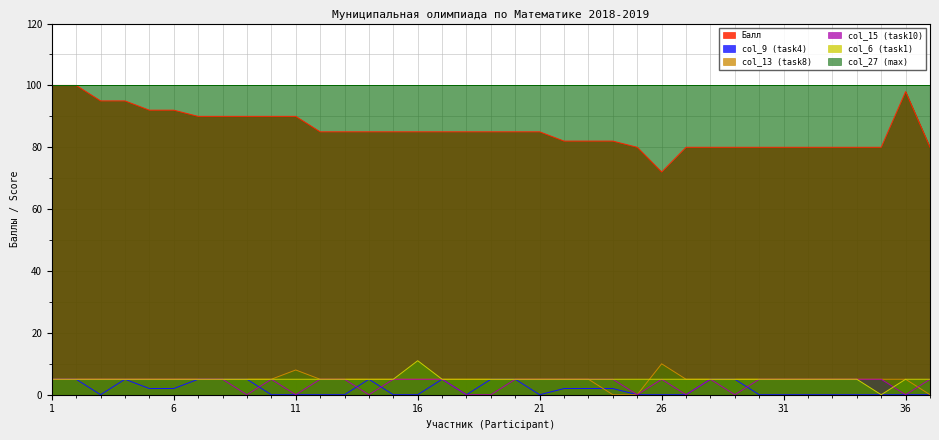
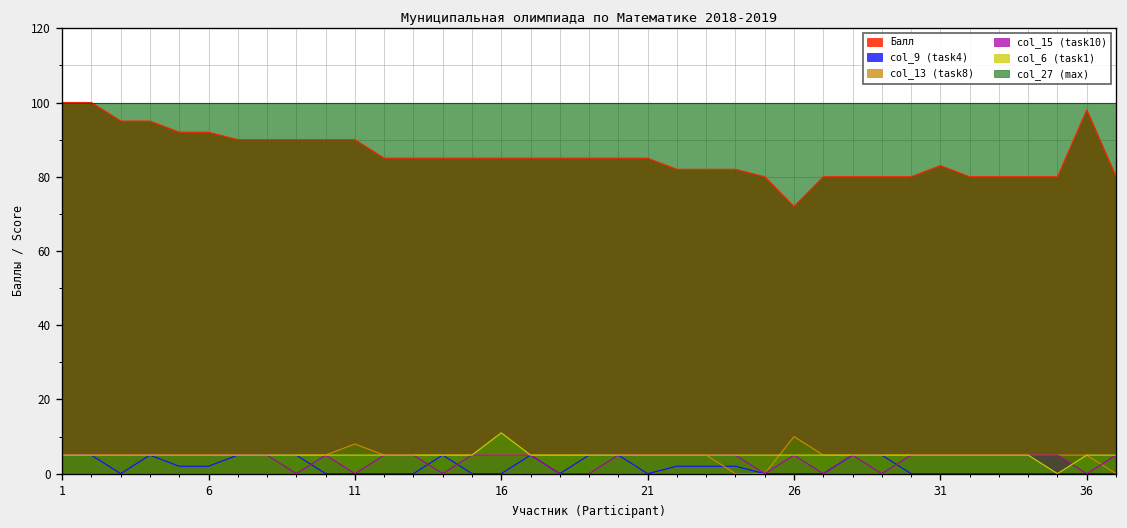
  {
    "Балл": {
      "6": 92,
      "11": 90,
      "16": 85,
      "21": 85,
      "26": 72,
-     "31": 80,
+     "31": 83,
      "36": 98
    },
    "col_9 (task4)": {
      "6": 2,
      "16": 0,
      "21": 0,
      "26": 0,
      "31": 0
    },
    "col_13 (task8)": {
      "11": 8,
      "26": 10
    },
    "col_6 (task1)": {
      "11": 5,
      "16": 11
    },
    "col_27 (max)": {
      "6": 100,
      "11": 100,
      "16": 100,
      "21": 100,
      "26": 100,
      "31": 100,
      "36": 100
    }
  }
